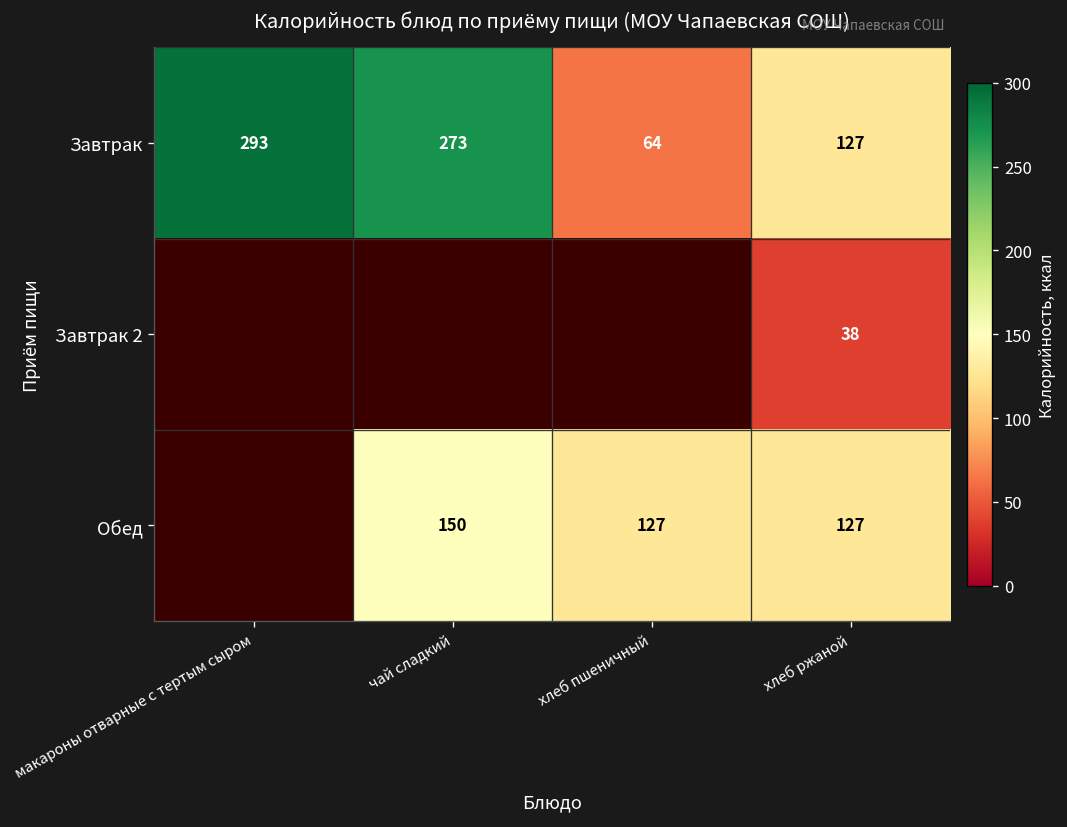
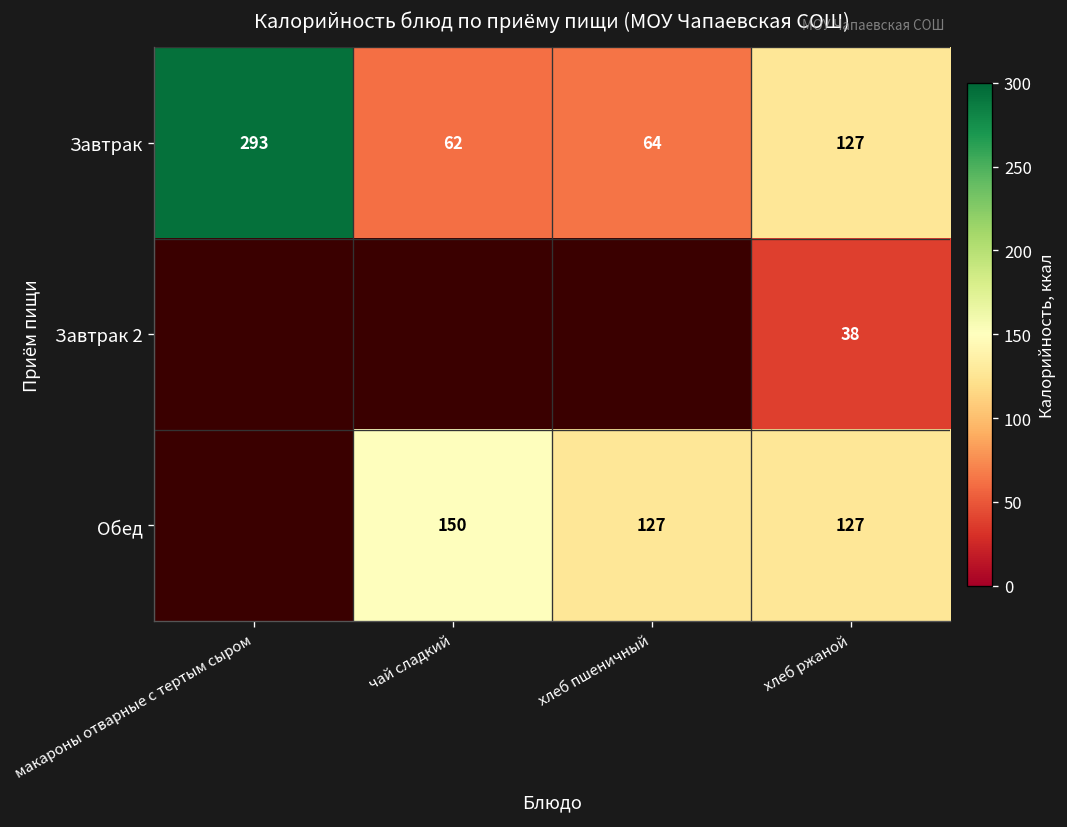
  {
    "Завтрак": {
      "макароны отварные с тертым сыром": 293,
-     "чай сладкий": 273,
+     "чай сладкий": 62,
      "хлеб пшеничный": 64,
      "хлеб ржаной": 127
    },
    "Завтрак 2": {
      "хлеб ржаной": 38
    },
    "Обед": {
      "чай сладкий": 150,
      "хлеб пшеничный": 127,
      "хлеб ржаной": 127
    }
  }
